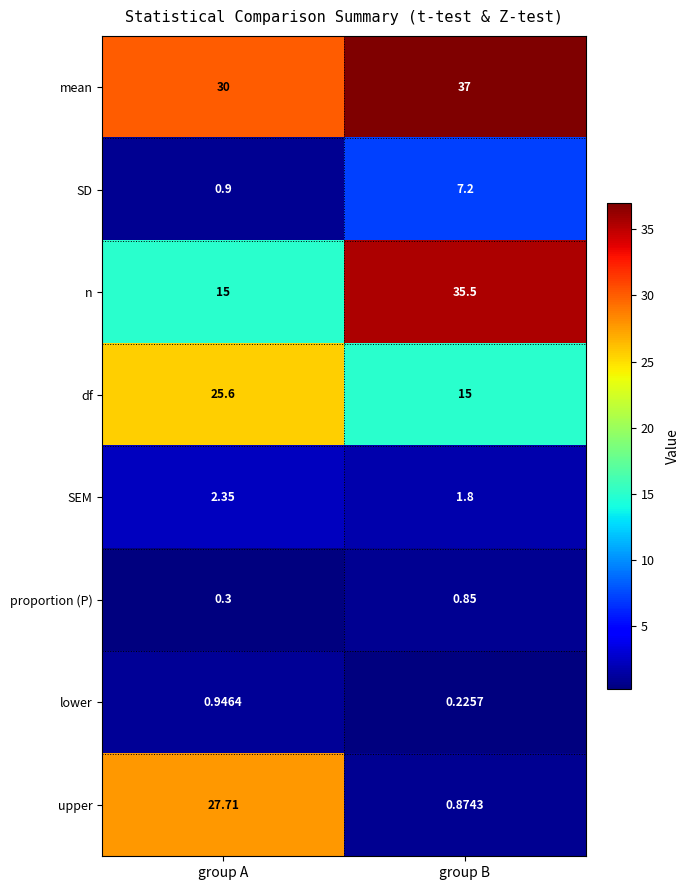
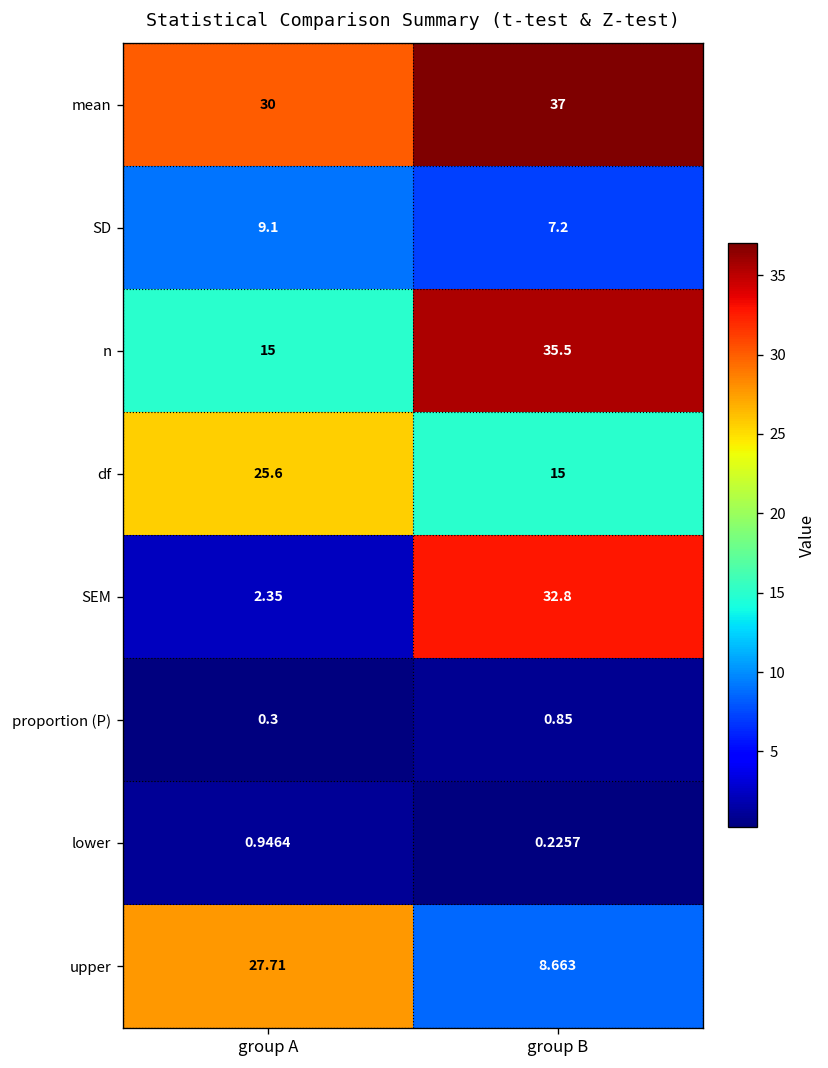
  {
    "mean": {
      "group A": 30,
      "group B": 37
    },
    "SD": {
-     "group A": 0.9,
+     "group A": 9.1,
      "group B": 7.2
    },
    "n": {
      "group A": 15,
      "group B": 35.5
    },
    "df": {
      "group A": 25.6,
      "group B": 15
    },
    "SEM": {
      "group A": 2.35,
-     "group B": 1.8
+     "group B": 32.8
    },
    "proportion (P)": {
      "group A": 0.3,
      "group B": 0.85
    },
    "lower": {
      "group A": 0.9464,
      "group B": 0.2257
    },
    "upper": {
      "group A": 27.71,
-     "group B": 0.8743
+     "group B": 8.663
    }
  }
